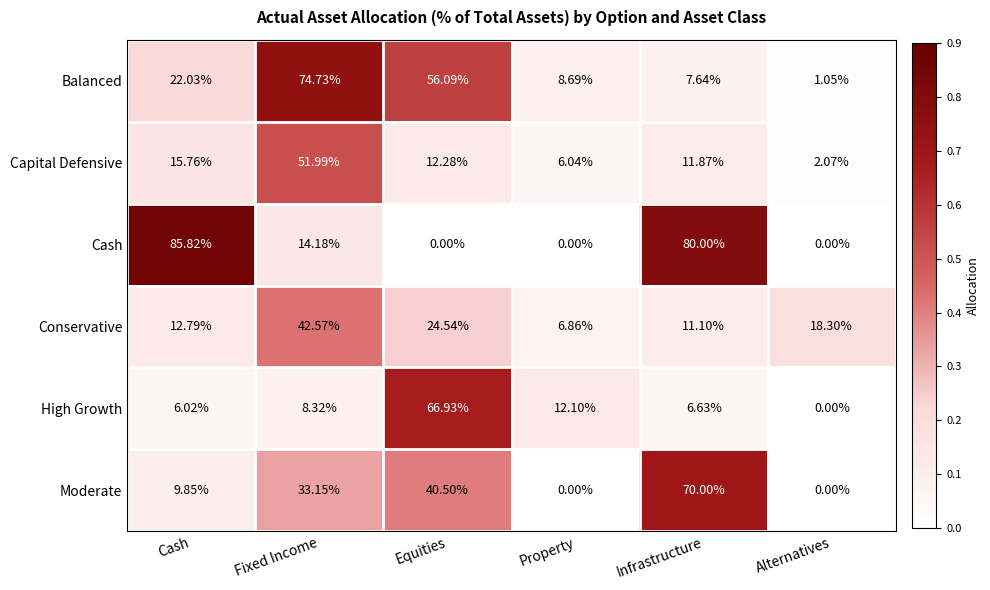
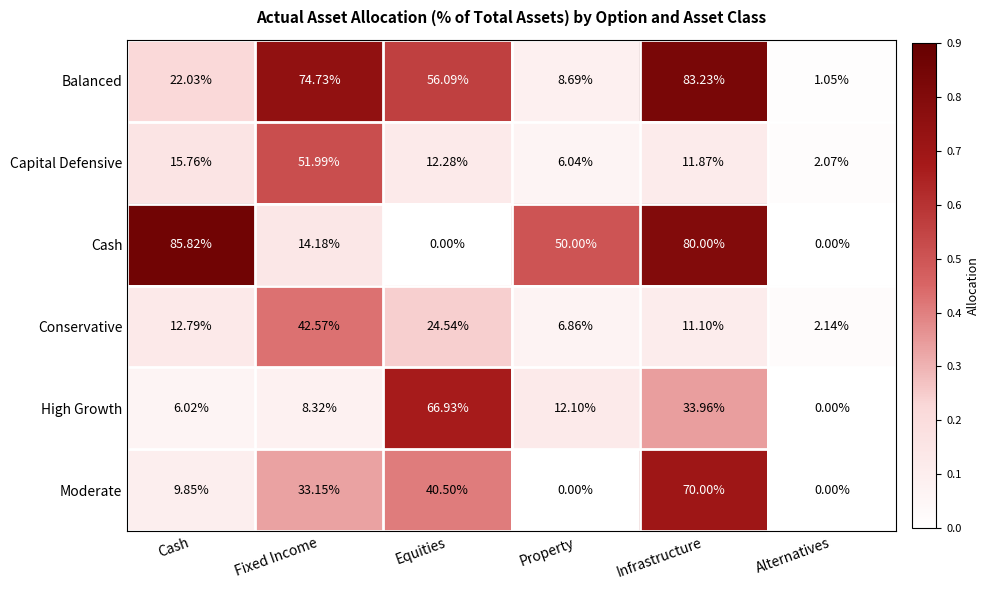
  {
    "Balanced": {
      "Cash": "22.03%",
      "Fixed Income": "74.73%",
      "Equities": "56.09%",
      "Property": "8.69%",
-     "Infrastructure": "7.64%",
+     "Infrastructure": "83.23%",
      "Alternatives": "1.05%"
    },
    "Capital Defensive": {
      "Cash": "15.76%",
      "Fixed Income": "51.99%",
      "Equities": "12.28%",
      "Property": "6.04%",
      "Infrastructure": "11.87%",
      "Alternatives": "2.07%"
    },
    "Cash": {
      "Cash": "85.82%",
      "Fixed Income": "14.18%",
      "Equities": "0.00%",
-     "Property": "0.00%",
+     "Property": "50.00%",
      "Infrastructure": "80.00%",
      "Alternatives": "0.00%"
    },
    "Conservative": {
      "Cash": "12.79%",
      "Fixed Income": "42.57%",
      "Equities": "24.54%",
      "Property": "6.86%",
      "Infrastructure": "11.10%",
-     "Alternatives": "18.30%"
+     "Alternatives": "2.14%"
    },
    "High Growth": {
      "Cash": "6.02%",
      "Fixed Income": "8.32%",
      "Equities": "66.93%",
      "Property": "12.10%",
-     "Infrastructure": "6.63%",
+     "Infrastructure": "33.96%",
      "Alternatives": "0.00%"
    },
    "Moderate": {
      "Cash": "9.85%",
      "Fixed Income": "33.15%",
      "Equities": "40.50%",
      "Property": "0.00%",
      "Infrastructure": "70.00%",
      "Alternatives": "0.00%"
    }
  }
